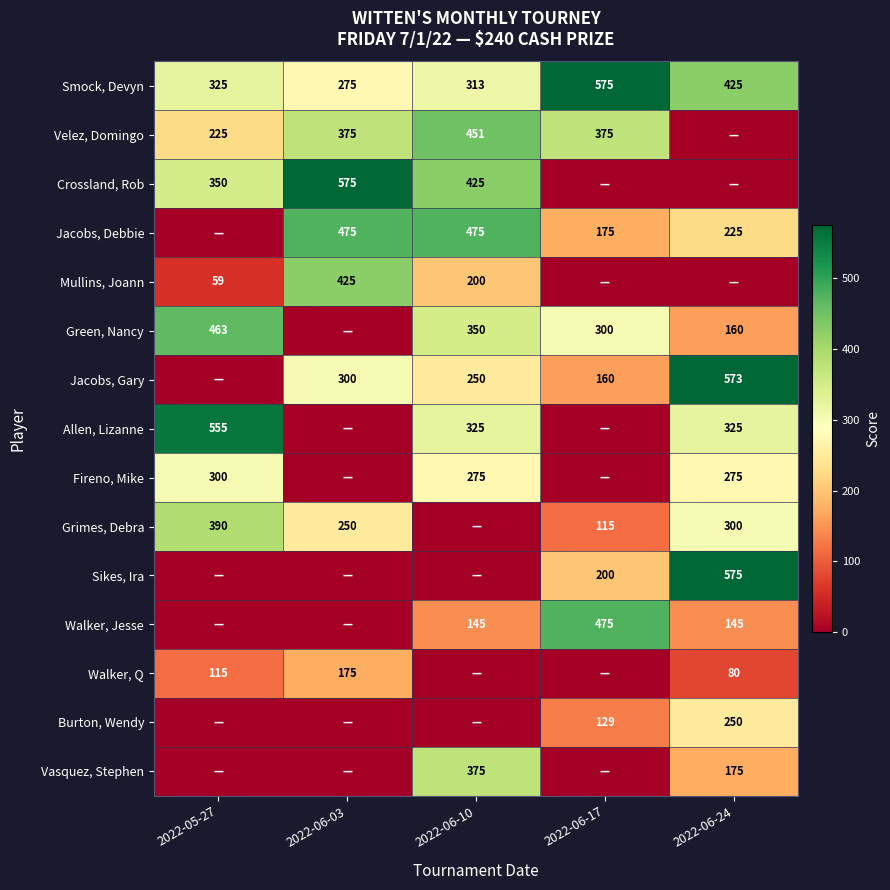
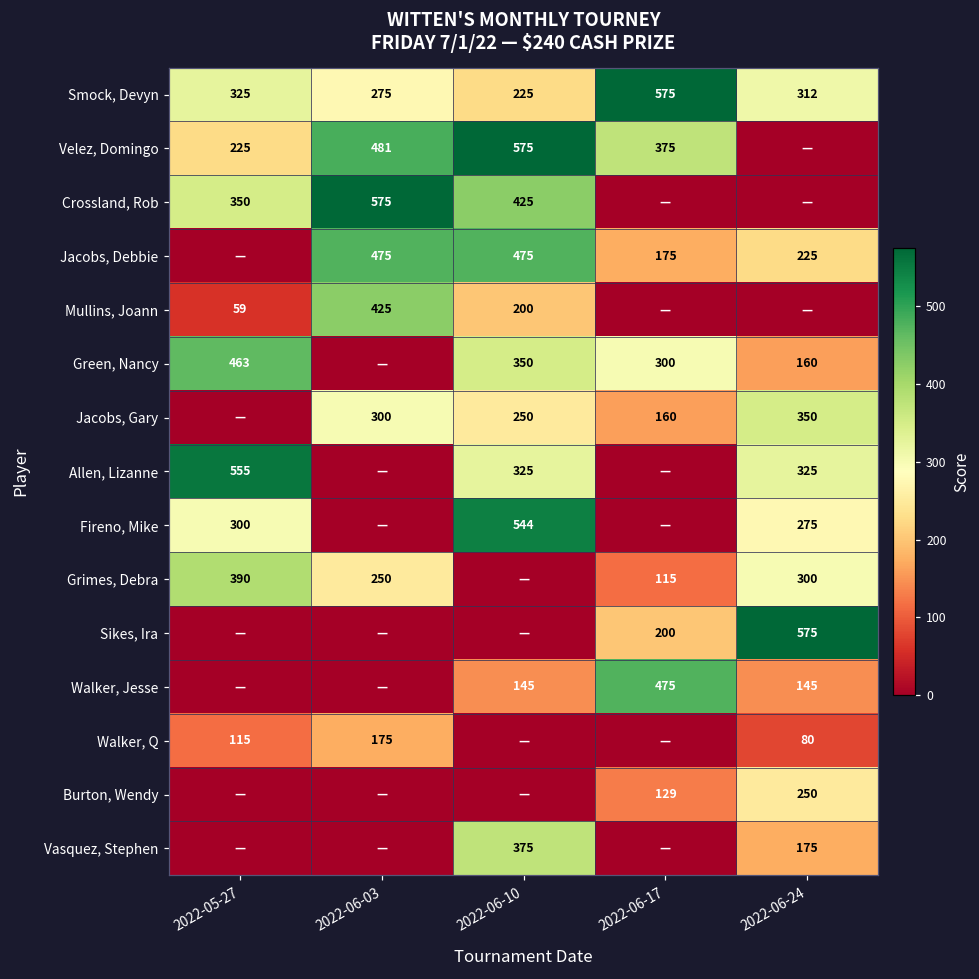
  {
    "Smock, Devyn": {
      "2022-05-27": 325,
      "2022-06-03": 275,
-     "2022-06-10": 313,
+     "2022-06-10": 225,
      "2022-06-17": 575,
-     "2022-06-24": 425
+     "2022-06-24": 312
    },
    "Velez, Domingo": {
      "2022-05-27": 225,
-     "2022-06-03": 375,
-     "2022-06-10": 451,
+     "2022-06-03": 481,
+     "2022-06-10": 575,
      "2022-06-17": 375
    },
    "Crossland, Rob": {
      "2022-05-27": 350,
      "2022-06-03": 575,
      "2022-06-10": 425
    },
    "Jacobs, Debbie": {
      "2022-06-03": 475,
      "2022-06-10": 475,
      "2022-06-17": 175,
      "2022-06-24": 225
    },
    "Mullins, Joann": {
      "2022-05-27": 59,
      "2022-06-03": 425,
      "2022-06-10": 200
    },
    "Green, Nancy": {
      "2022-05-27": 463,
      "2022-06-10": 350,
      "2022-06-17": 300,
      "2022-06-24": 160
    },
    "Jacobs, Gary": {
      "2022-06-03": 300,
      "2022-06-10": 250,
      "2022-06-17": 160,
-     "2022-06-24": 573
+     "2022-06-24": 350
    },
    "Allen, Lizanne": {
      "2022-05-27": 555,
      "2022-06-10": 325,
      "2022-06-24": 325
    },
    "Fireno, Mike": {
      "2022-05-27": 300,
-     "2022-06-10": 275,
+     "2022-06-10": 544,
      "2022-06-24": 275
    },
    "Grimes, Debra": {
      "2022-05-27": 390,
      "2022-06-03": 250,
      "2022-06-17": 115,
      "2022-06-24": 300
    },
    "Sikes, Ira": {
      "2022-06-17": 200,
      "2022-06-24": 575
    },
    "Walker, Jesse": {
      "2022-06-10": 145,
      "2022-06-17": 475,
      "2022-06-24": 145
    },
    "Walker, Q": {
      "2022-05-27": 115,
      "2022-06-03": 175,
      "2022-06-24": 80
    },
    "Burton, Wendy": {
      "2022-06-17": 129,
      "2022-06-24": 250
    },
    "Vasquez, Stephen": {
      "2022-06-10": 375,
      "2022-06-24": 175
    }
  }
